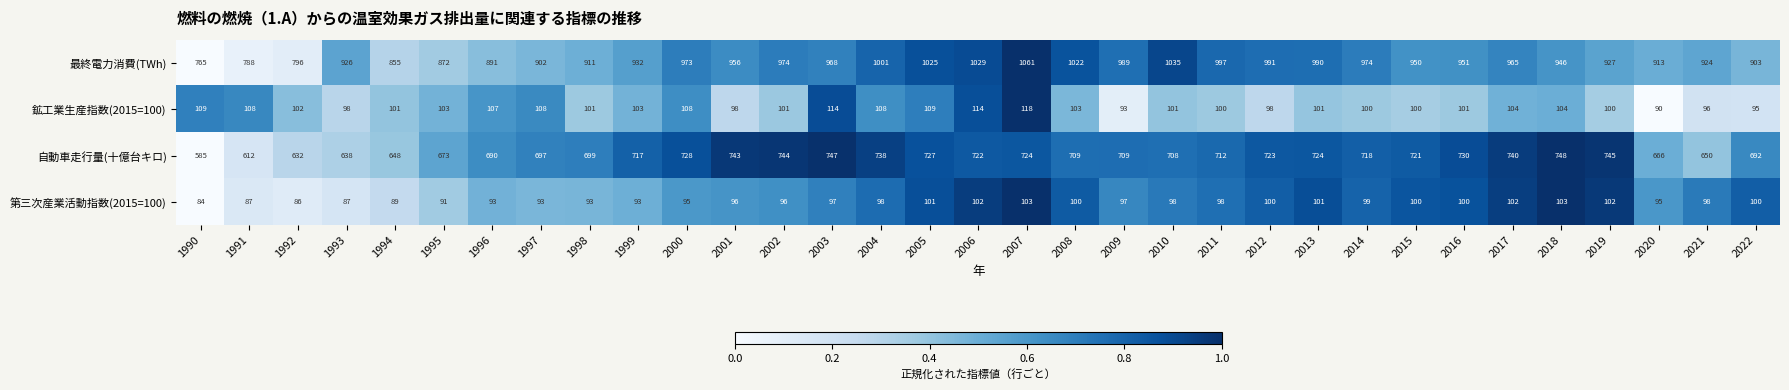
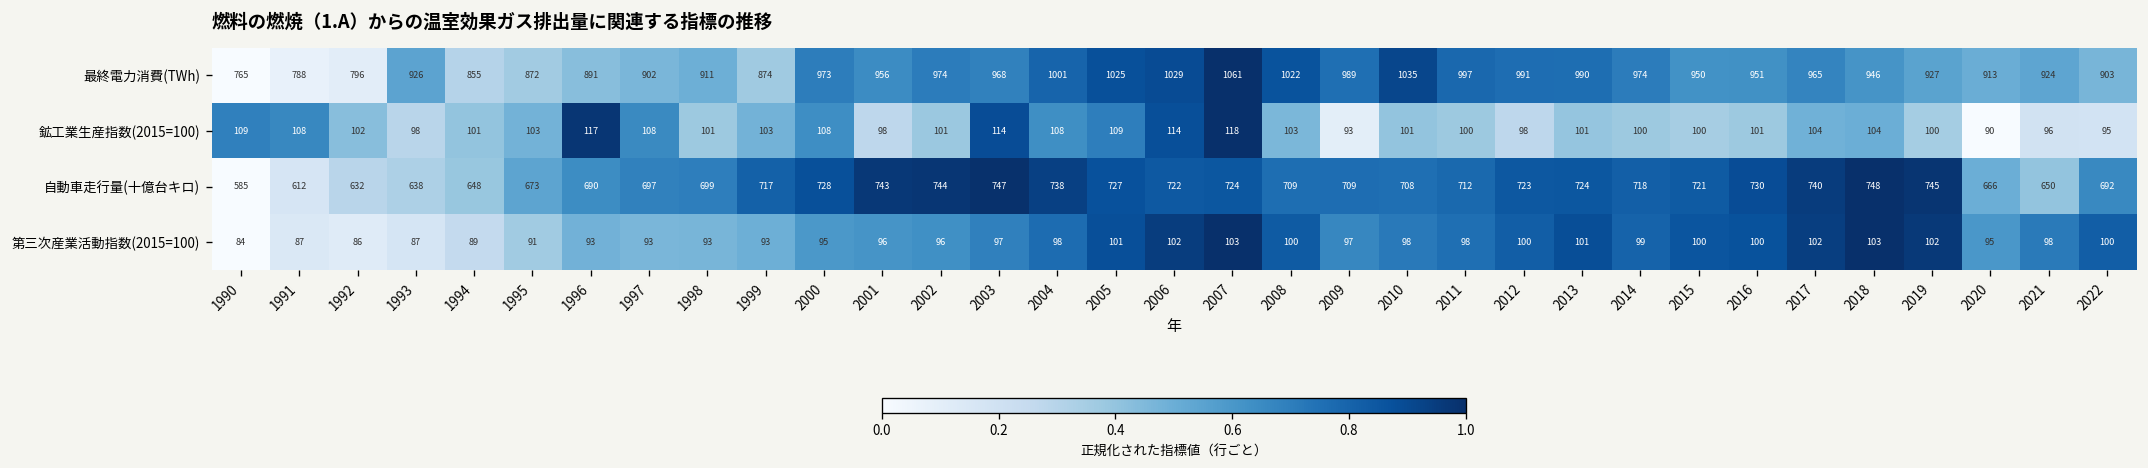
  {
    "最終電力消費(TWh)": {
      "1990": 765,
      "1991": 788,
      "1992": 796,
      "1993": 926,
      "1994": 855,
      "1995": 872,
      "1996": 891,
      "1997": 902,
      "1998": 911,
-     "1999": 932,
+     "1999": 874,
      "2000": 973,
      "2001": 956,
      "2002": 974,
      "2003": 968,
      "2004": 1001,
      "2005": 1025,
      "2006": 1029,
      "2007": 1061,
      "2008": 1022,
      "2009": 989,
      "2010": 1035,
      "2011": 997,
      "2012": 991,
      "2013": 990,
      "2014": 974,
      "2015": 950,
      "2016": 951,
      "2017": 965,
      "2018": 946,
      "2019": 927,
      "2020": 913,
      "2021": 924,
      "2022": 903
    },
    "鉱工業生産指数(2015=100)": {
      "1990": 109,
      "1991": 108,
      "1992": 102,
      "1993": 98,
      "1994": 101,
      "1995": 103,
-     "1996": 107,
+     "1996": 117,
      "1997": 108,
      "1998": 101,
      "1999": 103,
      "2000": 108,
      "2001": 98,
      "2002": 101,
      "2003": 114,
      "2004": 108,
      "2005": 109,
      "2006": 114,
      "2007": 118,
      "2008": 103,
      "2009": 93,
      "2010": 101,
      "2011": 100,
      "2012": 98,
      "2013": 101,
      "2014": 100,
      "2015": 100,
      "2016": 101,
      "2017": 104,
      "2018": 104,
      "2019": 100,
      "2020": 90,
      "2021": 96,
      "2022": 95
    },
    "自動車走行量(十億台キロ)": {
      "1990": 585,
      "1991": 612,
      "1992": 632,
      "1993": 638,
      "1994": 648,
      "1995": 673,
      "1996": 690,
      "1997": 697,
      "1998": 699,
      "1999": 717,
      "2000": 728,
      "2001": 743,
      "2002": 744,
      "2003": 747,
      "2004": 738,
      "2005": 727,
      "2006": 722,
      "2007": 724,
      "2008": 709,
      "2009": 709,
      "2010": 708,
      "2011": 712,
      "2012": 723,
      "2013": 724,
      "2014": 718,
      "2015": 721,
      "2016": 730,
      "2017": 740,
      "2018": 748,
      "2019": 745,
      "2020": 666,
      "2021": 650,
      "2022": 692
    },
    "第三次産業活動指数(2015=100)": {
      "1990": 84,
      "1991": 87,
      "1992": 86,
      "1993": 87,
      "1994": 89,
      "1995": 91,
      "1996": 93,
      "1997": 93,
      "1998": 93,
      "1999": 93,
      "2000": 95,
      "2001": 96,
      "2002": 96,
      "2003": 97,
      "2004": 98,
      "2005": 101,
      "2006": 102,
      "2007": 103,
      "2008": 100,
      "2009": 97,
      "2010": 98,
      "2011": 98,
      "2012": 100,
      "2013": 101,
      "2014": 99,
      "2015": 100,
      "2016": 100,
      "2017": 102,
      "2018": 103,
      "2019": 102,
      "2020": 95,
      "2021": 98,
      "2022": 100
    }
  }
